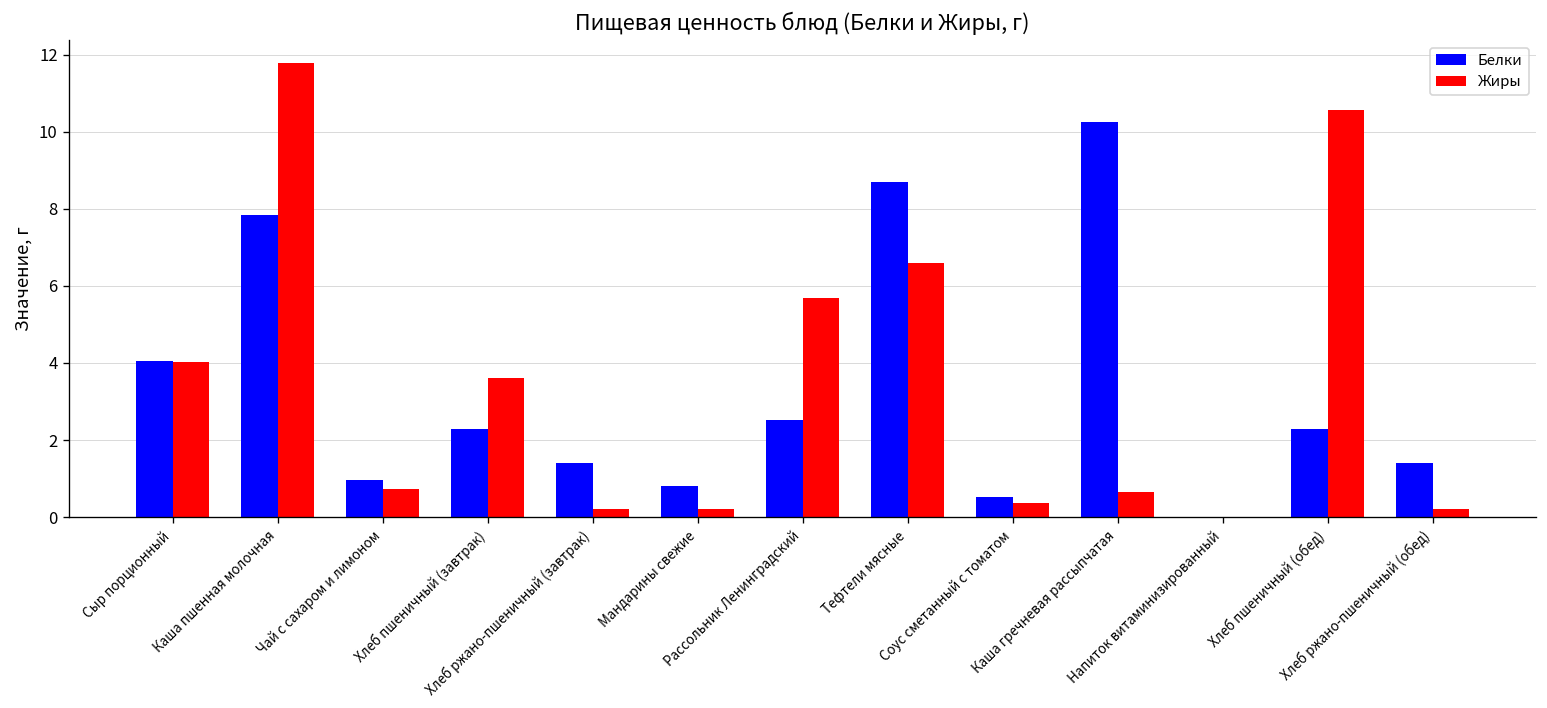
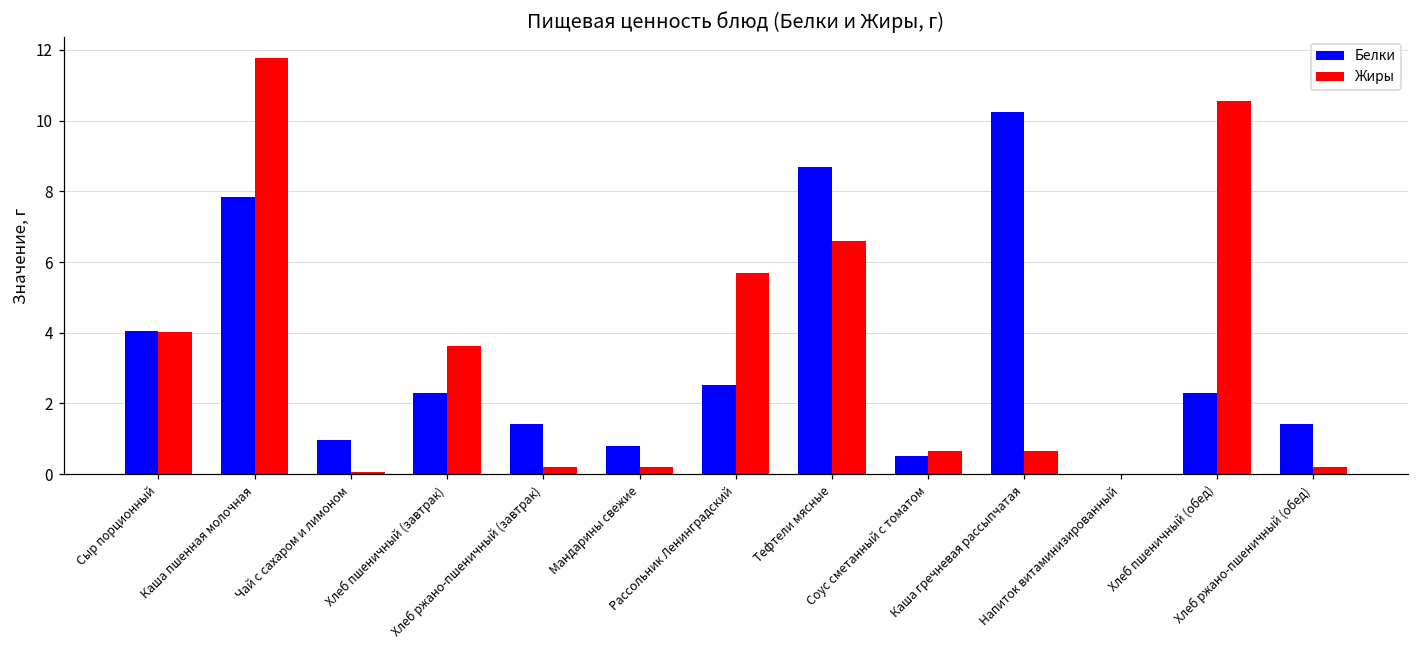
  {
    "Белки": {
      "Сыр порционный": 4.1,
      "Каша пшенная молочная": 7.8,
      "Чай с сахаром и лимоном": 1.0,
      "Хлеб пшеничный (завтрак)": 2.3,
      "Хлеб ржано-пшеничный (завтрак)": 1.4,
      "Мандарины свежие": 0.8,
      "Рассольник Ленинградский": 2.5,
      "Тефтели мясные": 8.7,
      "Соус сметанный с томатом": 0.5,
      "Каша гречневая рассыпчатая": 10.2,
      "Напиток витаминизированный": 0.0,
      "Хлеб пшеничный (обед)": 2.3,
      "Хлеб ржано-пшеничный (обед)": 1.4
    },
    "Жиры": {
      "Сыр порционный": 4.0,
      "Каша пшенная молочная": 11.8,
-     "Чай с сахаром и лимоном": 0.7,
+     "Чай с сахаром и лимоном": 0.1,
      "Хлеб пшеничный (завтрак)": 3.6,
      "Хлеб ржано-пшеничный (завтрак)": 0.2,
      "Мандарины свежие": 0.2,
      "Рассольник Ленинградский": 5.7,
      "Тефтели мясные": 6.6,
-     "Соус сметанный с томатом": 0.4,
+     "Соус сметанный с томатом": 0.7,
      "Каша гречневая рассыпчатая": 0.7,
      "Напиток витаминизированный": 0.0,
      "Хлеб пшеничный (обед)": 10.6,
      "Хлеб ржано-пшеничный (обед)": 0.2
    }
  }
